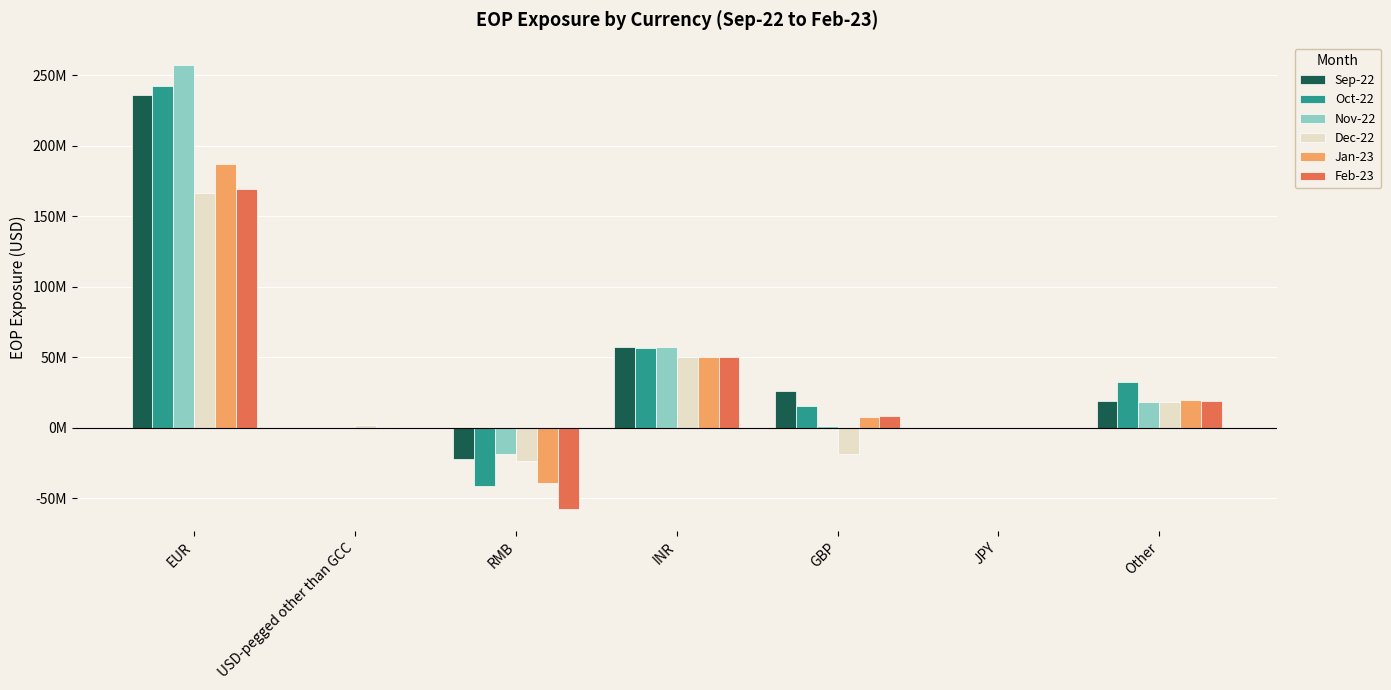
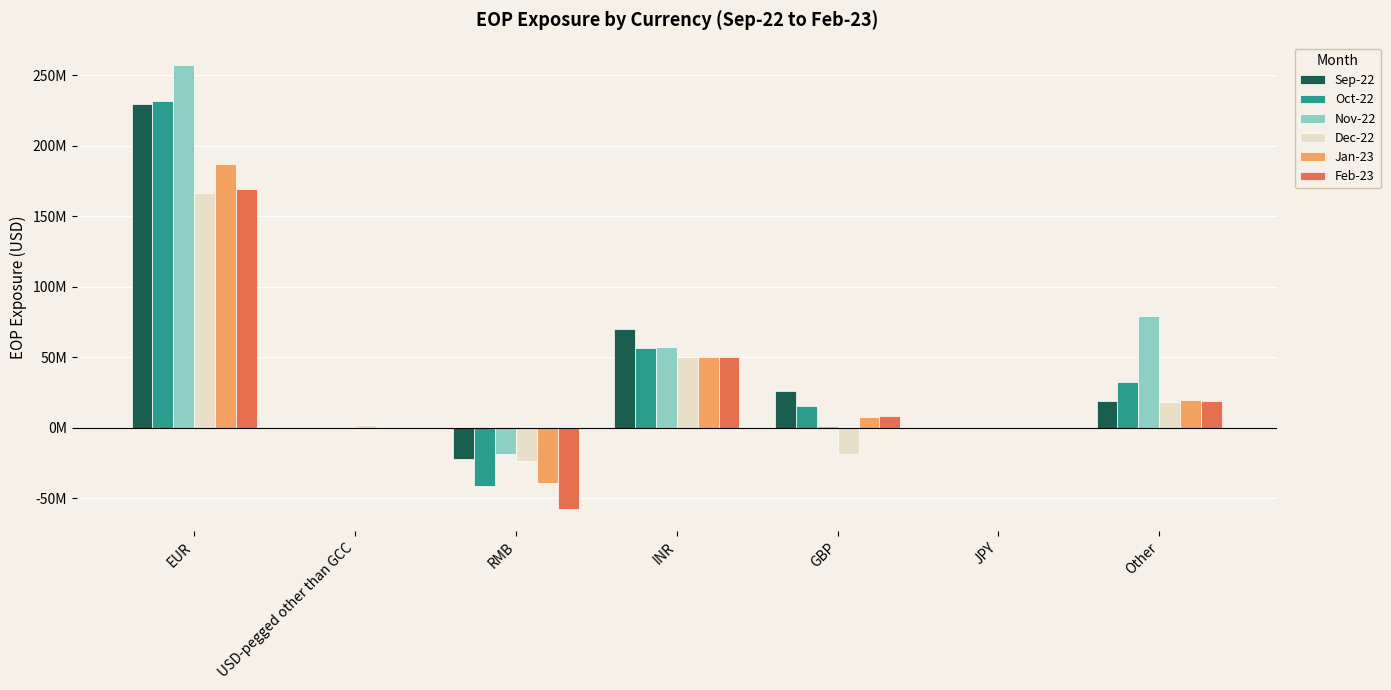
  {
    "Sep-22": {
-     "EUR": 236000000,
+     "EUR": 229000000,
      "RMB": -22000000,
-     "INR": 58000000,
+     "INR": 70000000,
      "GBP": 26000000,
      "Other": 19000000
    },
    "Oct-22": {
-     "EUR": 243000000,
+     "EUR": 232000000,
      "RMB": -41000000,
      "INR": 56000000,
      "GBP": 15000000,
      "Other": 33000000
    },
    "Nov-22": {
      "EUR": 258000000,
      "RMB": -19000000,
      "INR": 57000000,
-     "Other": 18000000
+     "Other": 80000000
    },
    "Dec-22": {
      "EUR": 166000000,
      "RMB": -24000000,
      "INR": 50000000,
      "GBP": -19000000,
      "Other": 18000000
    }
  }
